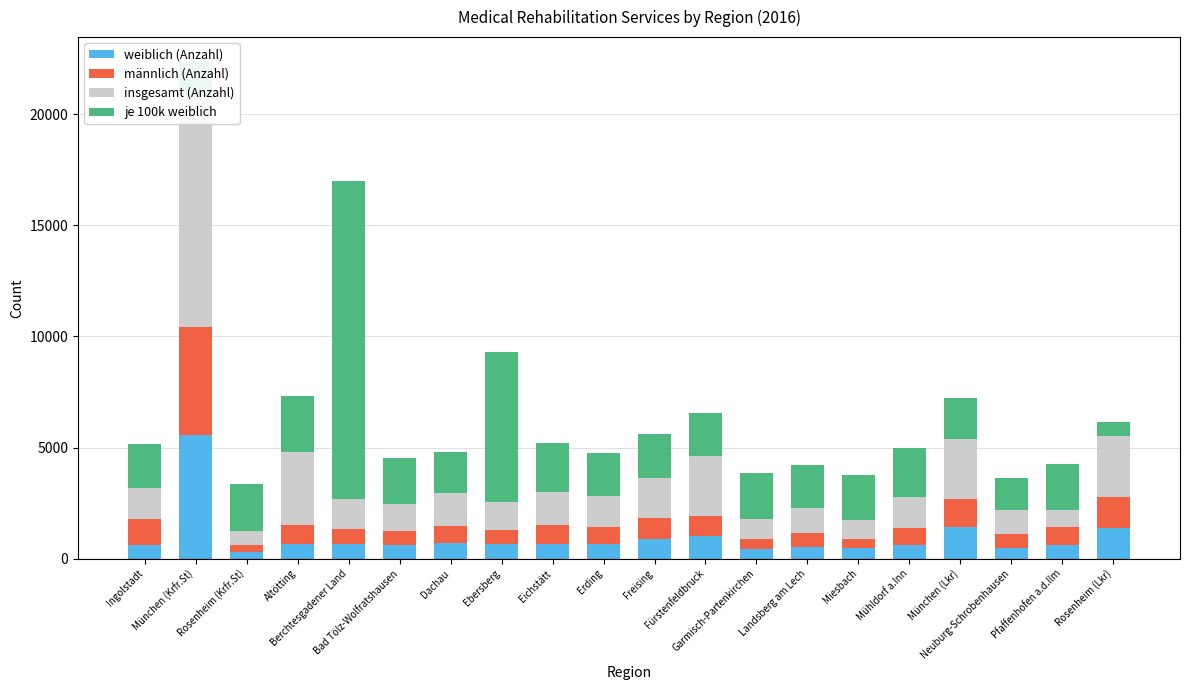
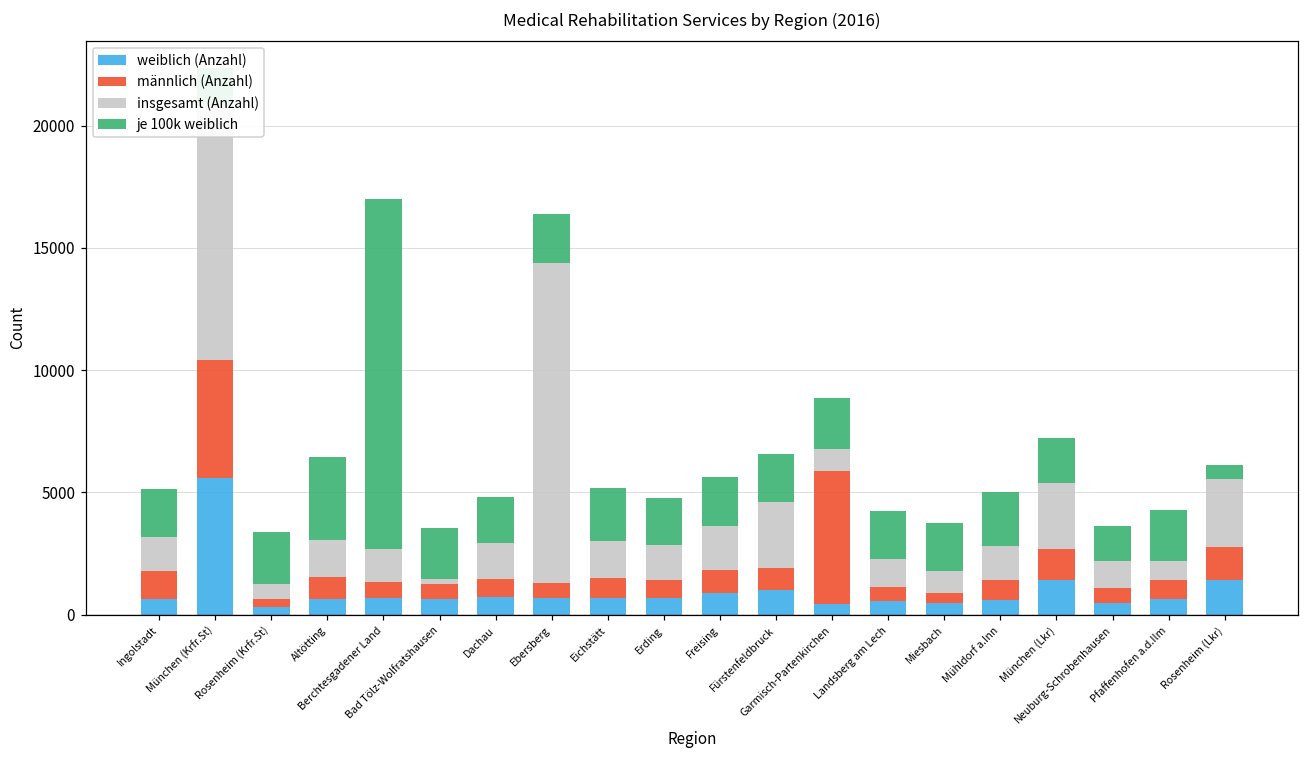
  {
    "männlich (Anzahl)": {
      "Ingolstadt": 1200,
      "München (Krfr.St)": 4800,
      "Rosenheim (Krfr.St)": 300,
      "Altötting": 900,
      "Berchtesgadener Land": 700,
      "Bad Tölz-Wolfratshausen": 600,
      "Dachau": 800,
      "Ebersberg": 600,
      "Eichstätt": 800,
      "Erding": 800,
      "Freising": 900,
      "Fürstenfeldbruck": 900,
-     "Garmisch-Partenkirchen": 500,
+     "Garmisch-Partenkirchen": 5500,
      "Landsberg am Lech": 600,
      "Miesbach": 400,
      "Mühldorf a.Inn": 800,
      "München (Lkr)": 1300,
      "Neuburg-Schrobenhausen": 600,
      "Pfaffenhofen a.d.Ilm": 800,
      "Rosenheim (Lkr)": 1400
    },
    "insgesamt (Anzahl)": {
      "Ingolstadt": 1400,
      "Rosenheim (Krfr.St)": 600,
-     "Altötting": 3300,
+     "Altötting": 1500,
      "Berchtesgadener Land": 1400,
-     "Bad Tölz-Wolfratshausen": 1200,
+     "Bad Tölz-Wolfratshausen": 200,
      "Dachau": 1500,
-     "Ebersberg": 1300,
+     "Ebersberg": 13100,
      "Eichstätt": 1500,
      "Erding": 1400,
      "Freising": 1800,
      "Fürstenfeldbruck": 2700,
      "Garmisch-Partenkirchen": 900,
      "Landsberg am Lech": 1100,
      "Miesbach": 900,
      "Mühldorf a.Inn": 1400,
      "München (Lkr)": 2700,
      "Neuburg-Schrobenhausen": 1100,
      "Pfaffenhofen a.d.Ilm": 800,
      "Rosenheim (Lkr)": 2800
    },
    "je 100k weiblich": {
      "Ingolstadt": 2000,
      "Rosenheim (Krfr.St)": 2100,
-     "Altötting": 2500,
+     "Altötting": 3400,
      "Berchtesgadener Land": 14300,
      "Bad Tölz-Wolfratshausen": 2100,
      "Dachau": 1900,
-     "Ebersberg": 6700,
+     "Ebersberg": 2000,
      "Eichstätt": 2200,
      "Erding": 1900,
      "Freising": 2000,
      "Fürstenfeldbruck": 1900,
      "Garmisch-Partenkirchen": 2100,
      "Landsberg am Lech": 2000,
      "Miesbach": 2000,
      "Mühldorf a.Inn": 2200,
      "München (Lkr)": 1800,
      "Neuburg-Schrobenhausen": 1400,
      "Pfaffenhofen a.d.Ilm": 2100,
      "Rosenheim (Lkr)": 600
    }
  }
